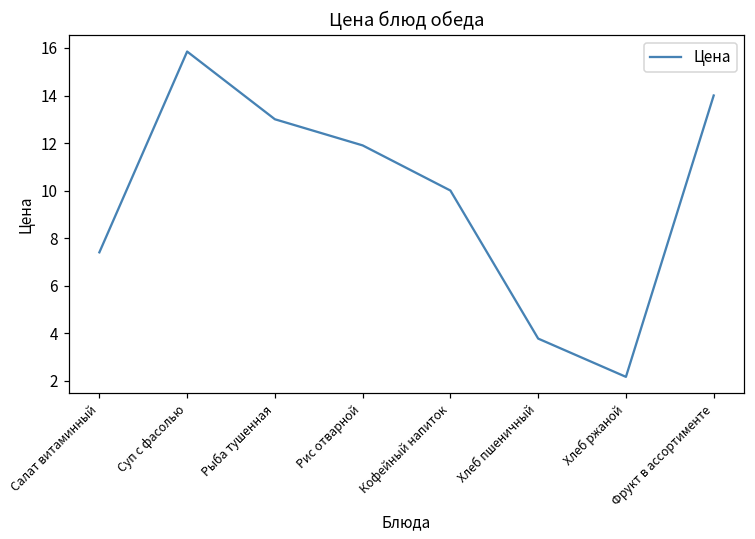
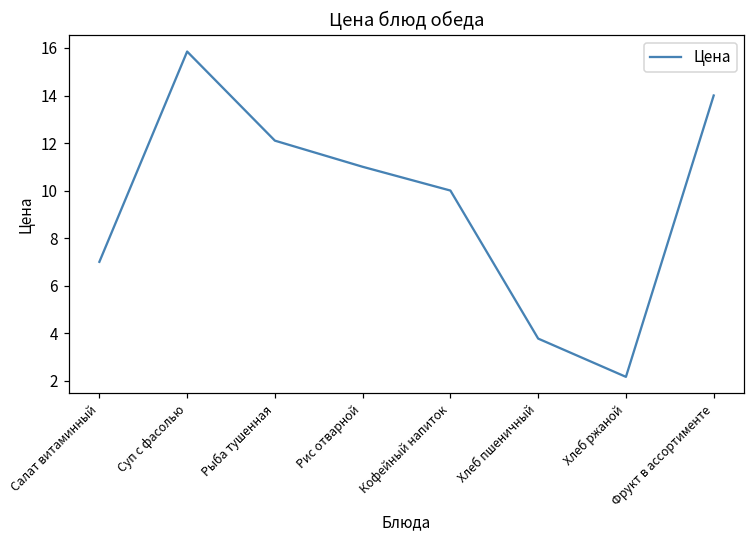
  {
-   "Салат витаминный": 7.4,
+   "Салат витаминный": 7.0,
    "Суп с фасолью": 15.9,
-   "Рыба тушенная": 13.0,
-   "Рис отварной": 11.9,
+   "Рыба тушенная": 12.1,
+   "Рис отварной": 11.0,
    "Кофейный напиток": 10.0,
    "Хлеб пшеничный": 3.8,
    "Хлеб ржаной": 2.2,
    "Фрукт в ассортименте": 14.0
  }
